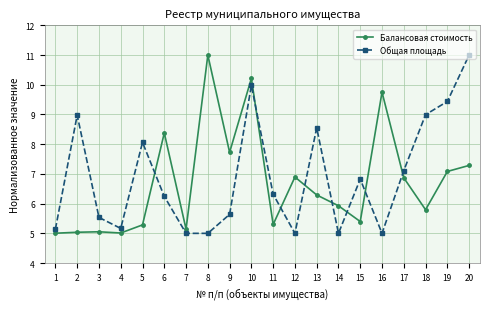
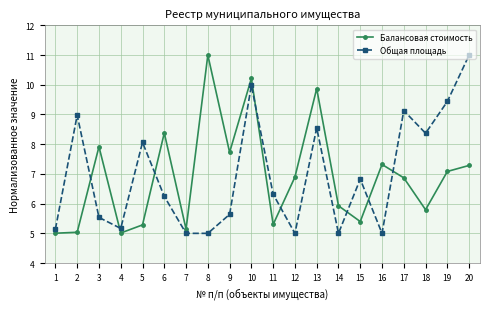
  {
    "Балансовая стоимость": {
      "1": 5.0,
      "2": 5.0,
-     "3": 5.1,
+     "3": 7.9,
      "4": 5.0,
      "5": 5.3,
      "6": 8.4,
      "7": 5.1,
      "8": 11.0,
      "9": 7.7,
      "10": 10.2,
      "11": 5.3,
      "12": 6.9,
-     "13": 6.3,
+     "13": 9.9,
      "14": 5.9,
      "15": 5.4,
-     "16": 9.8,
+     "16": 7.3,
      "17": 6.9,
      "18": 5.8,
      "19": 7.1,
      "20": 7.3
    },
    "Общая площадь": {
      "1": 5.1,
      "2": 9.0,
      "3": 5.5,
      "4": 5.2,
      "5": 8.1,
      "6": 6.2,
      "7": 5.0,
      "8": 5.0,
      "9": 5.6,
      "10": 10.0,
      "11": 6.3,
      "12": 5.0,
      "13": 8.6,
      "14": 5.0,
      "15": 6.8,
      "16": 5.0,
-     "17": 7.1,
-     "18": 9.0,
+     "17": 9.1,
+     "18": 8.4,
      "19": 9.4
    }
  }
